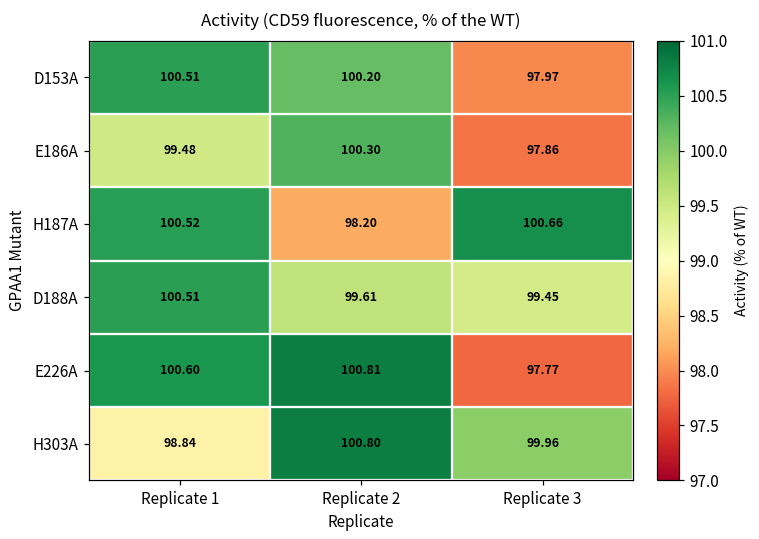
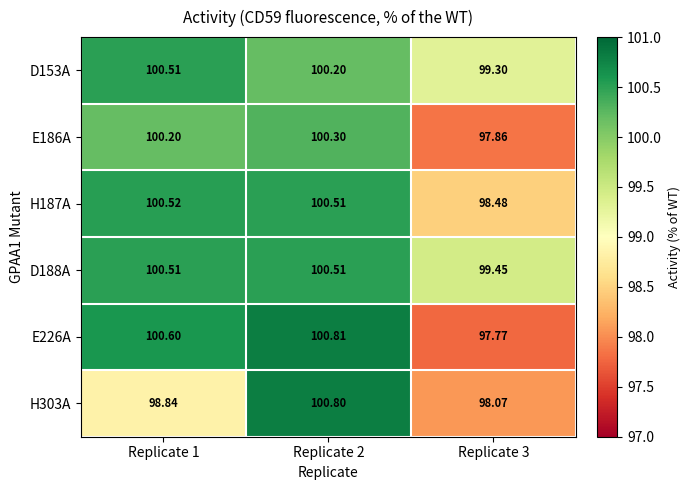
  {
    "D153A": {
      "Replicate 1": 100.51,
      "Replicate 2": 100.20,
-     "Replicate 3": 97.97
+     "Replicate 3": 99.30
    },
    "E186A": {
-     "Replicate 1": 99.48,
+     "Replicate 1": 100.20,
      "Replicate 2": 100.30,
      "Replicate 3": 97.86
    },
    "H187A": {
      "Replicate 1": 100.52,
-     "Replicate 2": 98.20,
-     "Replicate 3": 100.66
+     "Replicate 2": 100.51,
+     "Replicate 3": 98.48
    },
    "D188A": {
      "Replicate 1": 100.51,
-     "Replicate 2": 99.61,
+     "Replicate 2": 100.51,
      "Replicate 3": 99.45
    },
    "E226A": {
      "Replicate 1": 100.60,
      "Replicate 2": 100.81,
      "Replicate 3": 97.77
    },
    "H303A": {
      "Replicate 1": 98.84,
      "Replicate 2": 100.80,
-     "Replicate 3": 99.96
+     "Replicate 3": 98.07
    }
  }
